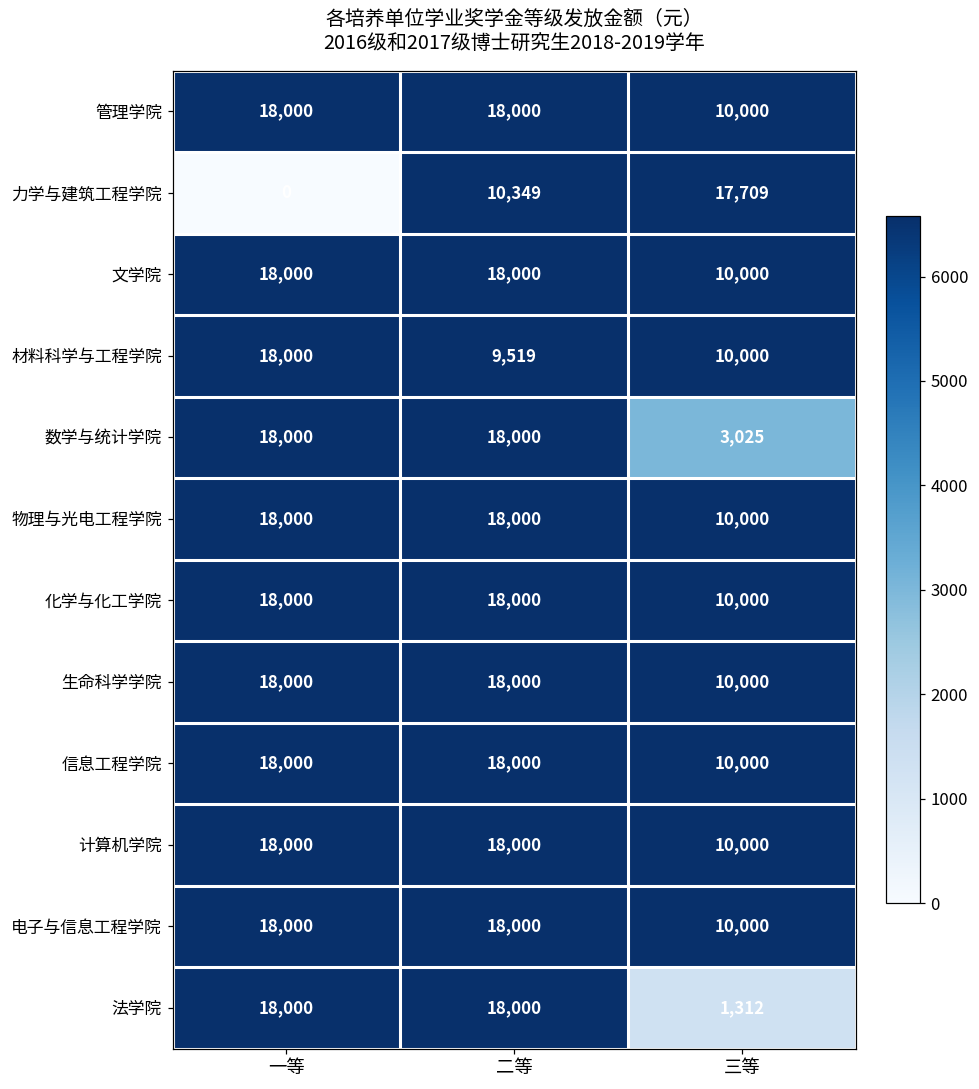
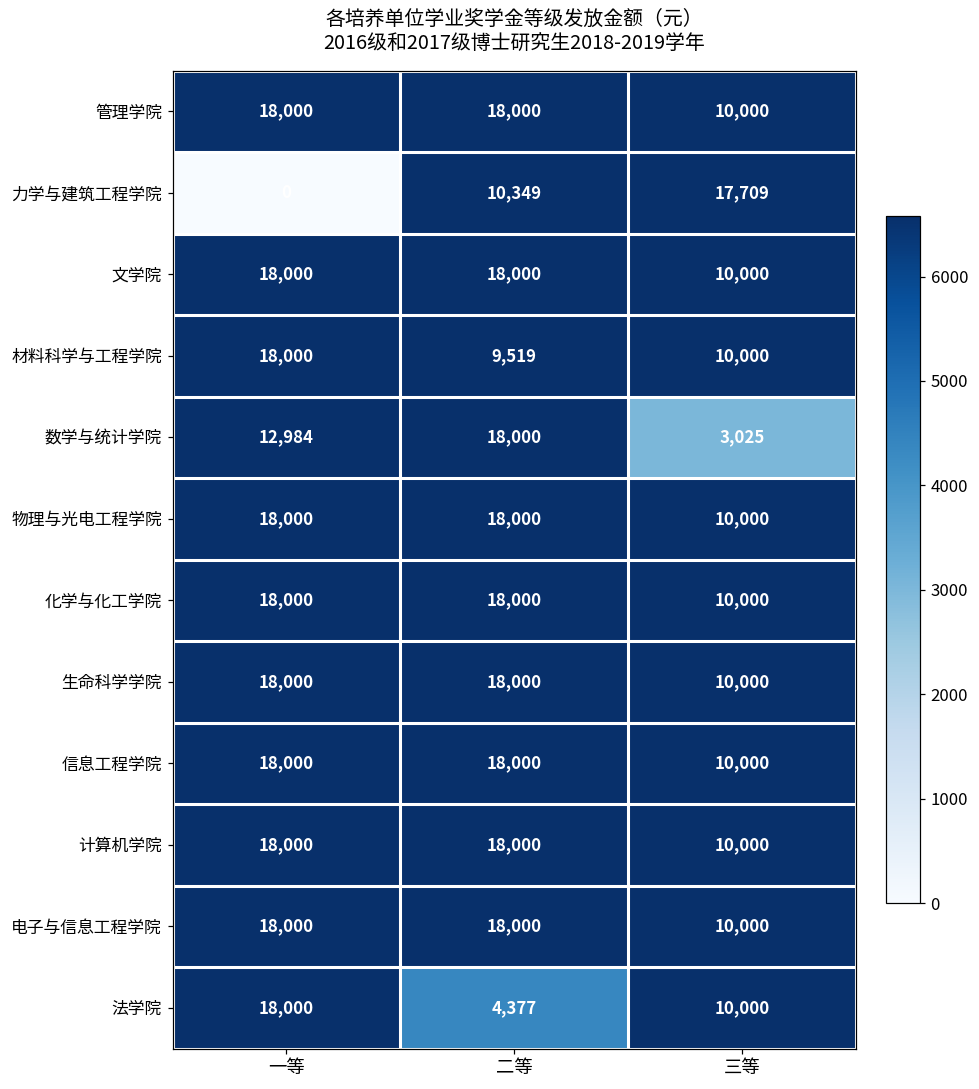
  {
    "管理学院": {
      "一等": "18,000",
      "二等": "18,000",
      "三等": "10,000"
    },
    "力学与建筑工程学院": {
      "二等": "10,349",
      "三等": "17,709"
    },
    "文学院": {
      "一等": "18,000",
      "二等": "18,000",
      "三等": "10,000"
    },
    "材料科学与工程学院": {
      "一等": "18,000",
      "二等": "9,519",
      "三等": "10,000"
    },
    "数学与统计学院": {
-     "一等": "18,000",
+     "一等": "12,984",
      "二等": "18,000",
      "三等": "3,025"
    },
    "物理与光电工程学院": {
      "一等": "18,000",
      "二等": "18,000",
      "三等": "10,000"
    },
    "化学与化工学院": {
      "一等": "18,000",
      "二等": "18,000",
      "三等": "10,000"
    },
    "生命科学学院": {
      "一等": "18,000",
      "二等": "18,000",
      "三等": "10,000"
    },
    "信息工程学院": {
      "一等": "18,000",
      "二等": "18,000",
      "三等": "10,000"
    },
    "计算机学院": {
      "一等": "18,000",
      "二等": "18,000",
      "三等": "10,000"
    },
    "电子与信息工程学院": {
      "一等": "18,000",
      "二等": "18,000",
      "三等": "10,000"
    },
    "法学院": {
      "一等": "18,000",
-     "二等": "18,000",
-     "三等": "1,312"
+     "二等": "4,377",
+     "三等": "10,000"
    }
  }
